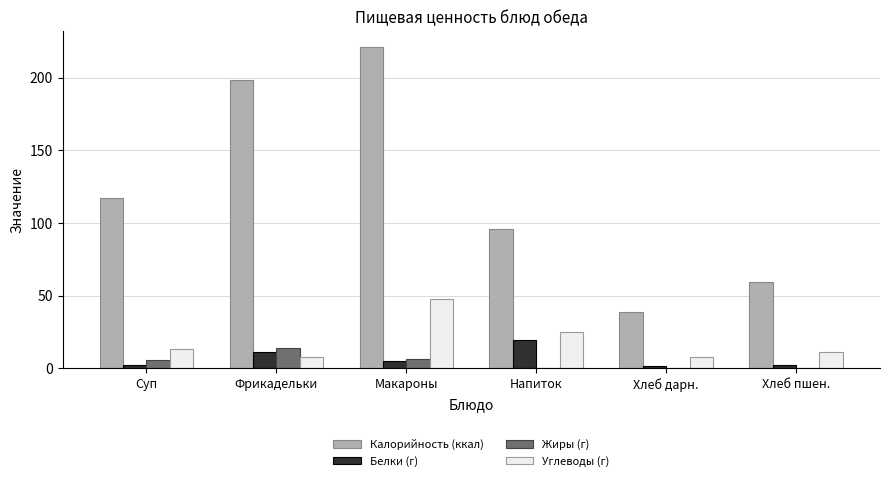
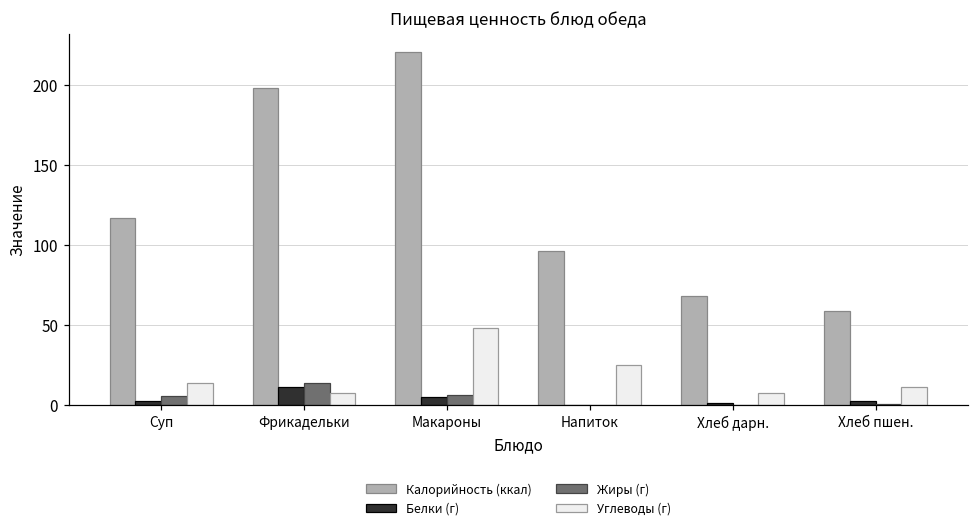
  {
    "Калорийность (ккал)": {
      "Суп": 117,
      "Фрикадельки": 198,
      "Макароны": 221,
      "Напиток": 96,
-     "Хлеб дарн.": 39,
+     "Хлеб дарн.": 68,
      "Хлеб пшен.": 59
    },
    "Белки (г)": {
      "Суп": 2,
      "Фрикадельки": 11,
      "Макароны": 5,
-     "Напиток": 20,
+     "Напиток": 0,
      "Хлеб пшен.": 3
    },
    "Жиры (г)": {
      "Суп": 6,
      "Фрикадельки": 14,
      "Макароны": 6,
      "Напиток": 0
    },
    "Углеводы (г)": {
      "Суп": 14,
      "Фрикадельки": 8,
      "Макароны": 48,
      "Напиток": 25,
      "Хлеб дарн.": 7,
      "Хлеб пшен.": 11
    }
  }
